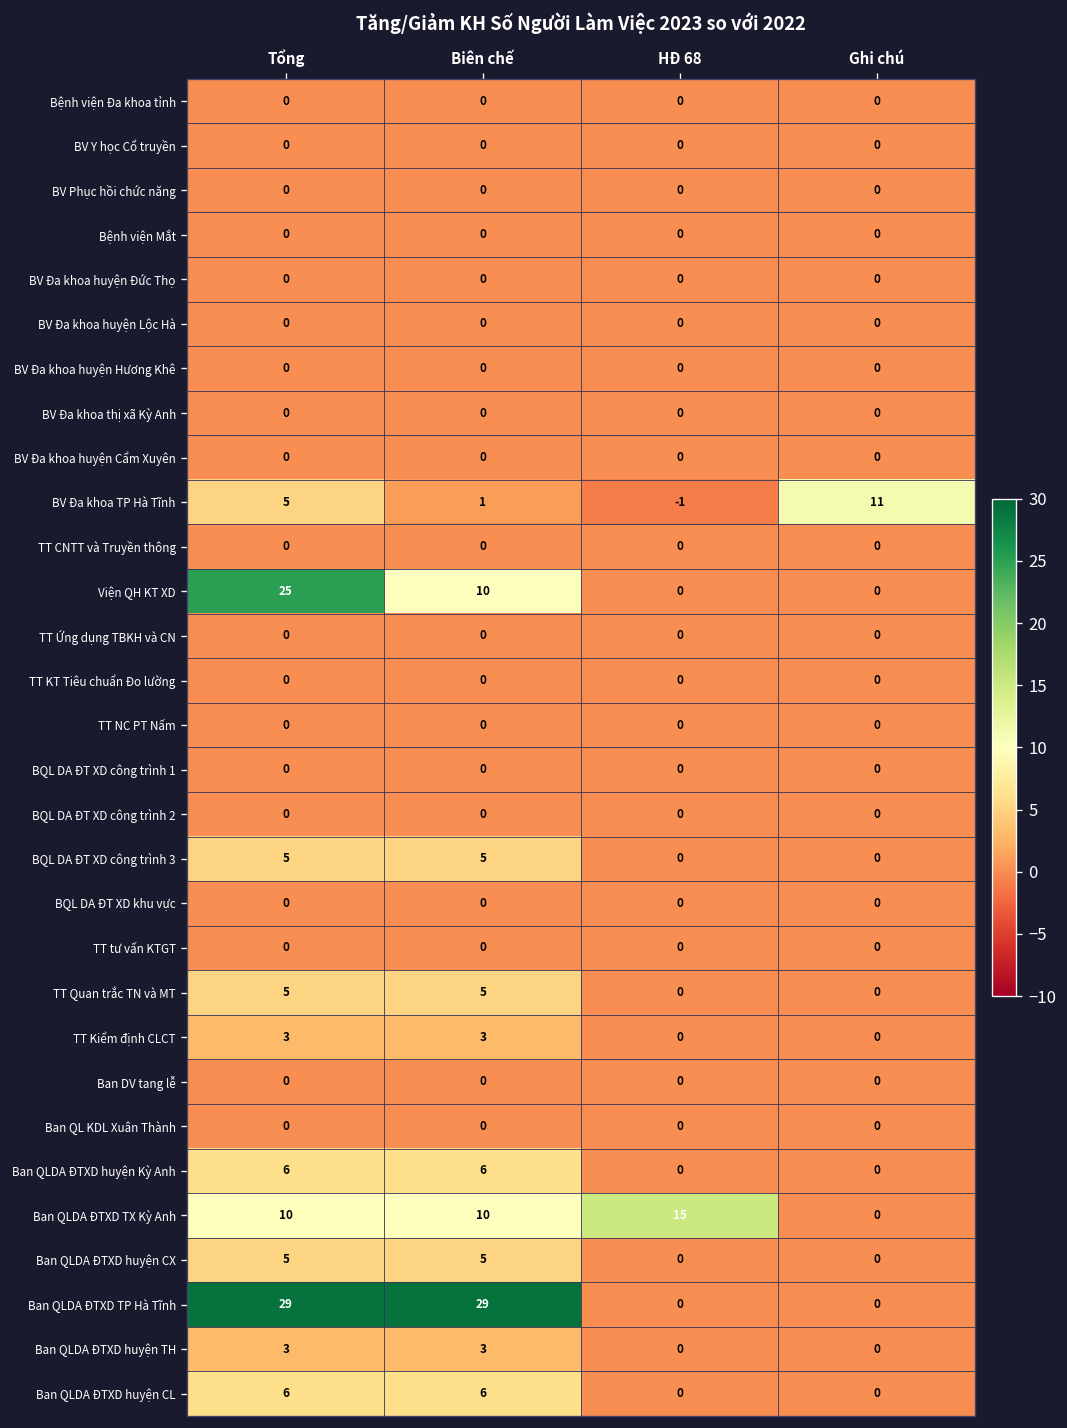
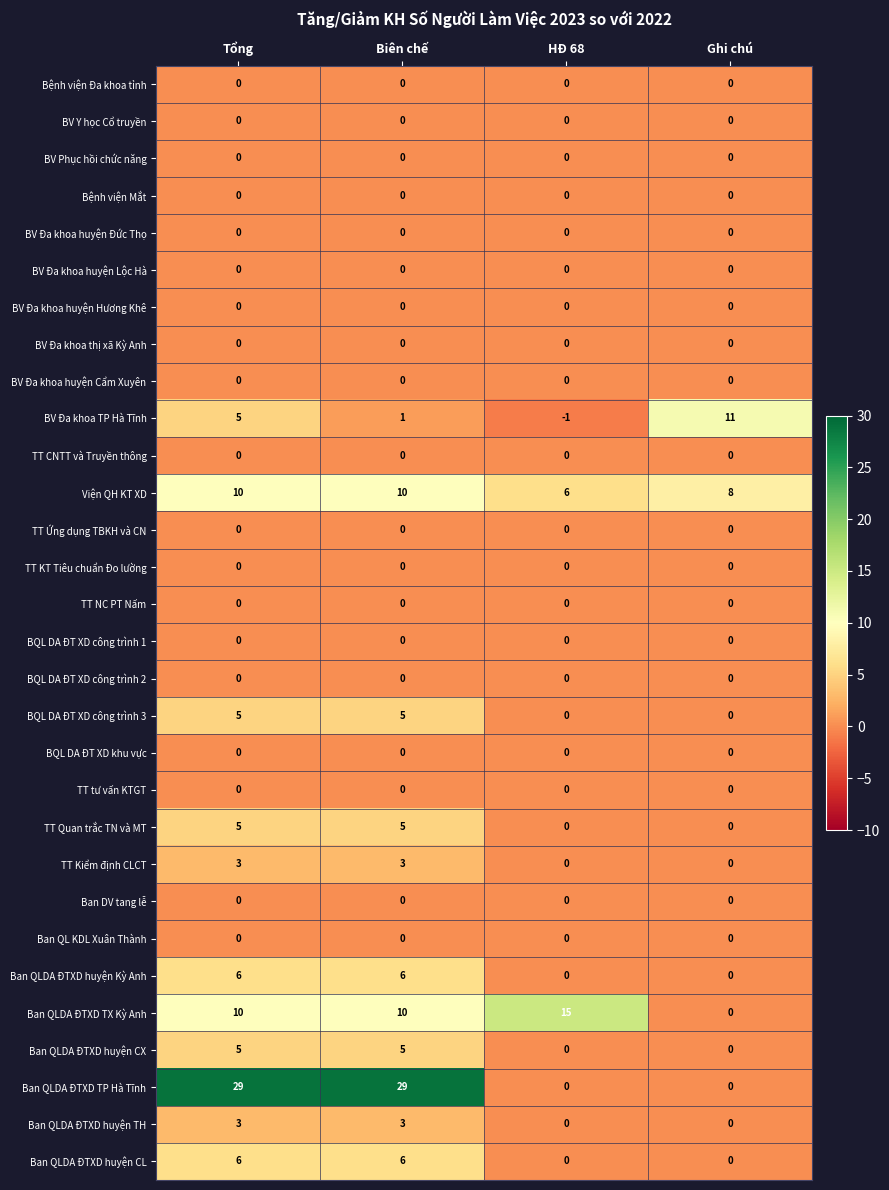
  {
    "Bệnh viện Đa khoa tỉnh": {
      "Tổng": 0,
      "Biên chế": 0,
      "HĐ 68": 0,
      "Ghi chú": 0
    },
    "BV Y học Cổ truyền": {
      "Tổng": 0,
      "Biên chế": 0,
      "HĐ 68": 0,
      "Ghi chú": 0
    },
    "BV Phục hồi chức năng": {
      "Tổng": 0,
      "Biên chế": 0,
      "HĐ 68": 0,
      "Ghi chú": 0
    },
    "Bệnh viện Mắt": {
      "Tổng": 0,
      "Biên chế": 0,
      "HĐ 68": 0,
      "Ghi chú": 0
    },
    "BV Đa khoa huyện Đức Thọ": {
      "Tổng": 0,
      "Biên chế": 0,
      "HĐ 68": 0,
      "Ghi chú": 0
    },
    "BV Đa khoa huyện Lộc Hà": {
      "Tổng": 0,
      "Biên chế": 0,
      "HĐ 68": 0,
      "Ghi chú": 0
    },
    "BV Đa khoa huyện Hương Khê": {
      "Tổng": 0,
      "Biên chế": 0,
      "HĐ 68": 0,
      "Ghi chú": 0
    },
    "BV Đa khoa thị xã Kỳ Anh": {
      "Tổng": 0,
      "Biên chế": 0,
      "HĐ 68": 0,
      "Ghi chú": 0
    },
    "BV Đa khoa huyện Cẩm Xuyên": {
      "Tổng": 0,
      "Biên chế": 0,
      "HĐ 68": 0,
      "Ghi chú": 0
    },
    "BV Đa khoa TP Hà Tĩnh": {
      "Tổng": 5,
      "Biên chế": 1,
      "HĐ 68": -1,
      "Ghi chú": 11
    },
    "TT CNTT và Truyền thông": {
      "Tổng": 0,
      "Biên chế": 0,
      "HĐ 68": 0,
      "Ghi chú": 0
    },
    "Viện QH KT XD": {
-     "Tổng": 25,
+     "Tổng": 10,
      "Biên chế": 10,
-     "HĐ 68": 0,
-     "Ghi chú": 0
+     "HĐ 68": 6,
+     "Ghi chú": 8
    },
    "TT Ứng dụng TBKH và CN": {
      "Tổng": 0,
      "Biên chế": 0,
      "HĐ 68": 0,
      "Ghi chú": 0
    },
    "TT KT Tiêu chuẩn Đo lường": {
      "Tổng": 0,
      "Biên chế": 0,
      "HĐ 68": 0,
      "Ghi chú": 0
    },
    "TT NC PT Nấm": {
      "Tổng": 0,
      "Biên chế": 0,
      "HĐ 68": 0,
      "Ghi chú": 0
    },
    "BQL DA ĐT XD công trình 1": {
      "Tổng": 0,
      "Biên chế": 0,
      "HĐ 68": 0,
      "Ghi chú": 0
    },
    "BQL DA ĐT XD công trình 2": {
      "Tổng": 0,
      "Biên chế": 0,
      "HĐ 68": 0,
      "Ghi chú": 0
    },
    "BQL DA ĐT XD công trình 3": {
      "Tổng": 5,
      "Biên chế": 5,
      "HĐ 68": 0,
      "Ghi chú": 0
    },
    "BQL DA ĐT XD khu vực": {
      "Tổng": 0,
      "Biên chế": 0,
      "HĐ 68": 0,
      "Ghi chú": 0
    },
    "TT tư vấn KTGT": {
      "Tổng": 0,
      "Biên chế": 0,
      "HĐ 68": 0,
      "Ghi chú": 0
    },
    "TT Quan trắc TN và MT": {
      "Tổng": 5,
      "Biên chế": 5,
      "HĐ 68": 0,
      "Ghi chú": 0
    },
    "TT Kiểm định CLCT": {
      "Tổng": 3,
      "Biên chế": 3,
      "HĐ 68": 0,
      "Ghi chú": 0
    },
    "Ban DV tang lễ": {
      "Tổng": 0,
      "Biên chế": 0,
      "HĐ 68": 0,
      "Ghi chú": 0
    },
    "Ban QL KDL Xuân Thành": {
      "Tổng": 0,
      "Biên chế": 0,
      "HĐ 68": 0,
      "Ghi chú": 0
    },
    "Ban QLDA ĐTXD huyện Kỳ Anh": {
      "Tổng": 6,
      "Biên chế": 6,
      "HĐ 68": 0,
      "Ghi chú": 0
    },
    "Ban QLDA ĐTXD TX Kỳ Anh": {
      "Tổng": 10,
      "Biên chế": 10,
      "HĐ 68": 15,
      "Ghi chú": 0
    },
    "Ban QLDA ĐTXD huyện CX": {
      "Tổng": 5,
      "Biên chế": 5,
      "HĐ 68": 0,
      "Ghi chú": 0
    },
    "Ban QLDA ĐTXD TP Hà Tĩnh": {
      "Tổng": 29,
      "Biên chế": 29,
      "HĐ 68": 0,
      "Ghi chú": 0
    },
    "Ban QLDA ĐTXD huyện TH": {
      "Tổng": 3,
      "Biên chế": 3,
      "HĐ 68": 0,
      "Ghi chú": 0
    },
    "Ban QLDA ĐTXD huyện CL": {
      "Tổng": 6,
      "Biên chế": 6,
      "HĐ 68": 0,
      "Ghi chú": 0
    }
  }
